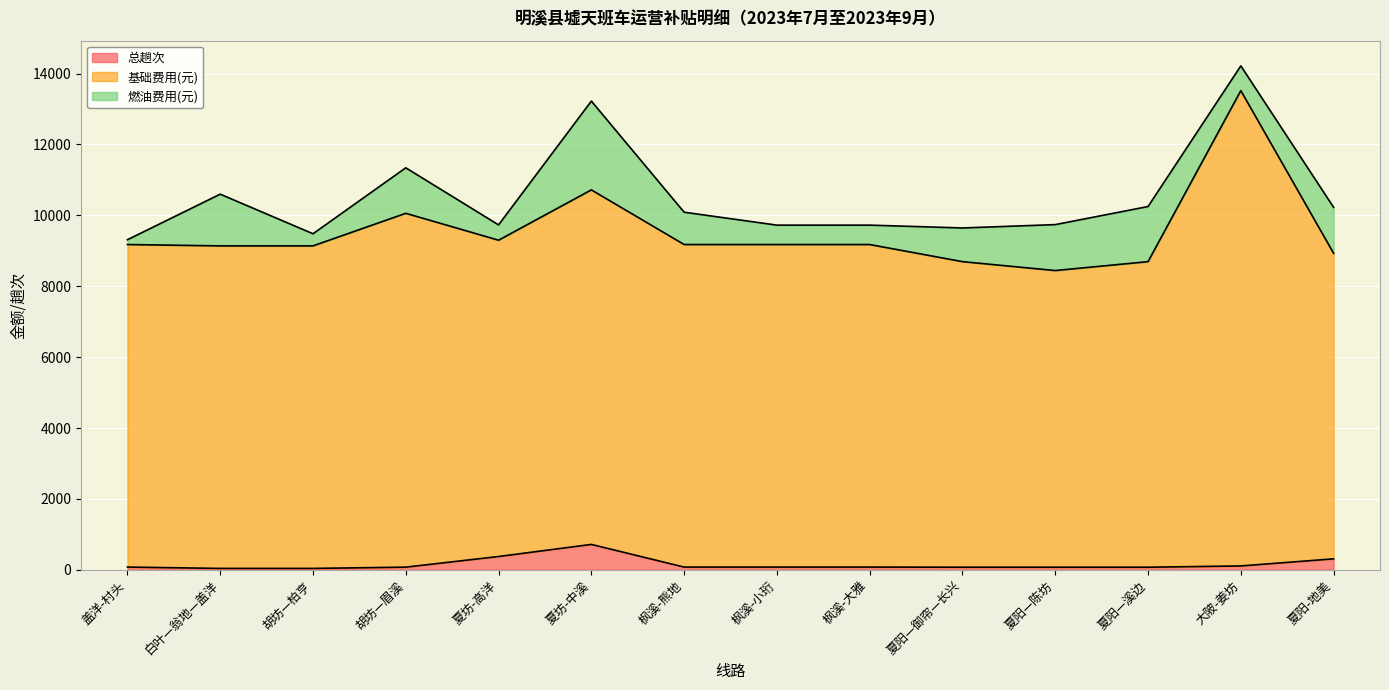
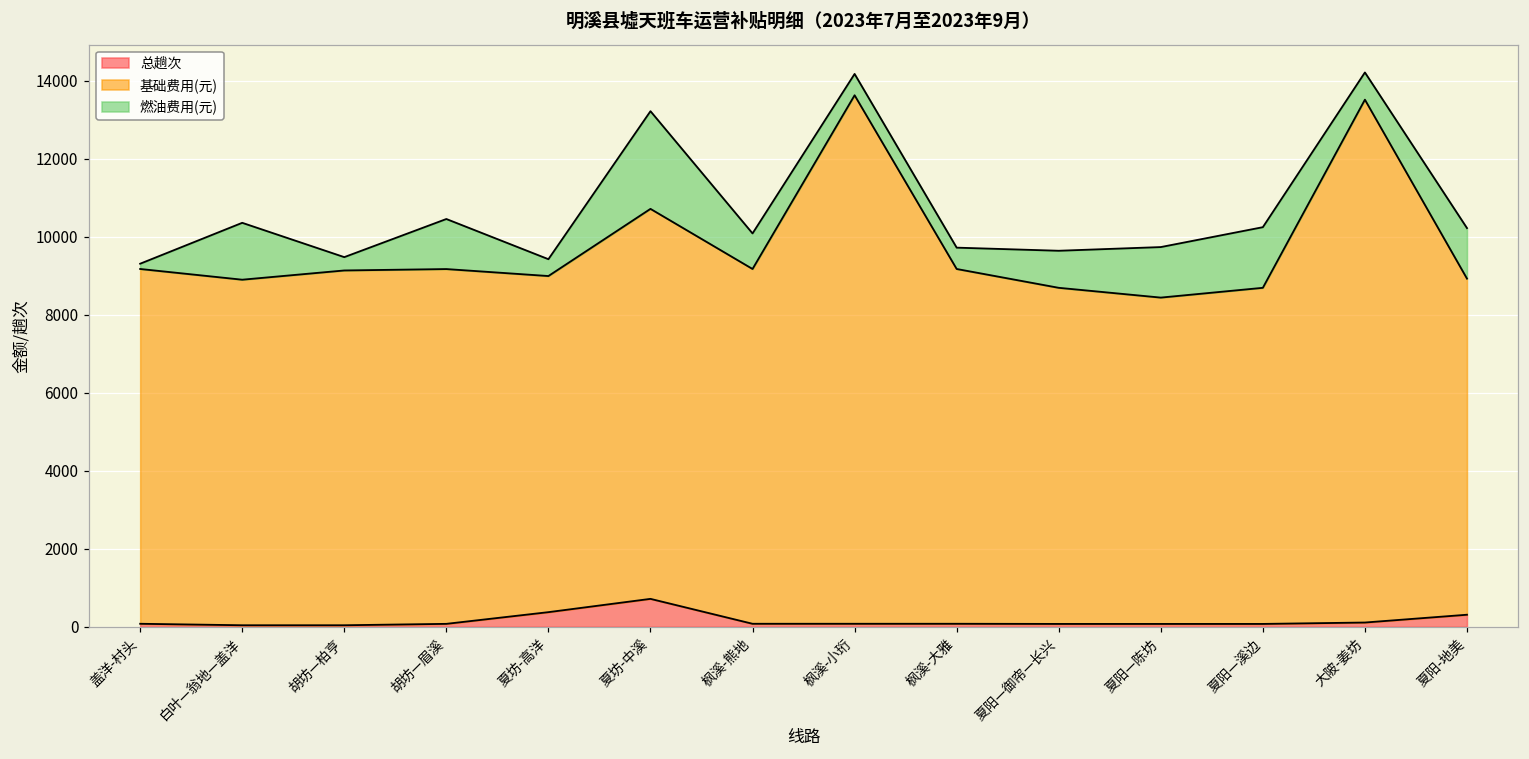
  {
    "总趟次": {
      "盖洋-村头": 100,
      "白叶—翁地—盖洋": 0,
      "胡坊—柏亨": 0,
      "胡坊—眉溪": 100,
      "夏坊-高洋": 400,
      "夏坊-中溪": 700,
      "枫溪-熊地": 100,
      "枫溪-小珩": 100,
      "枫溪-大雅": 100,
      "夏阳—御帘—长兴": 100,
      "夏阳—陈坊": 100,
      "夏阳—溪边": 100,
      "大陂-姜坊": 100,
      "夏阳-地美": 300
    },
    "基础费用(元)": {
      "盖洋-村头": 9100,
-     "白叶—翁地—盖洋": 9100,
+     "白叶—翁地—盖洋": 8900,
      "胡坊—柏亨": 9100,
-     "胡坊—眉溪": 10000,
-     "夏坊-高洋": 8900,
+     "胡坊—眉溪": 9100,
+     "夏坊-高洋": 8600,
      "夏坊-中溪": 10000,
      "枫溪-熊地": 9100,
-     "枫溪-小珩": 9100,
+     "枫溪-小珩": 13600,
      "枫溪-大雅": 9100,
      "夏阳—御帘—长兴": 8600,
      "夏阳—陈坊": 8400,
      "夏阳—溪边": 8600,
      "大陂-姜坊": 13400,
      "夏阳-地美": 8600
    },
    "燃油费用(元)": {
      "盖洋-村头": 100,
      "白叶—翁地—盖洋": 1500,
      "胡坊—柏亨": 300,
      "胡坊—眉溪": 1300,
      "夏坊-高洋": 400,
      "夏坊-中溪": 2500,
      "枫溪-熊地": 900,
      "枫溪-小珩": 500,
      "枫溪-大雅": 500,
      "夏阳—御帘—长兴": 1000,
      "夏阳—陈坊": 1300,
      "夏阳—溪边": 1600,
      "大陂-姜坊": 700,
      "夏阳-地美": 1300
    }
  }
